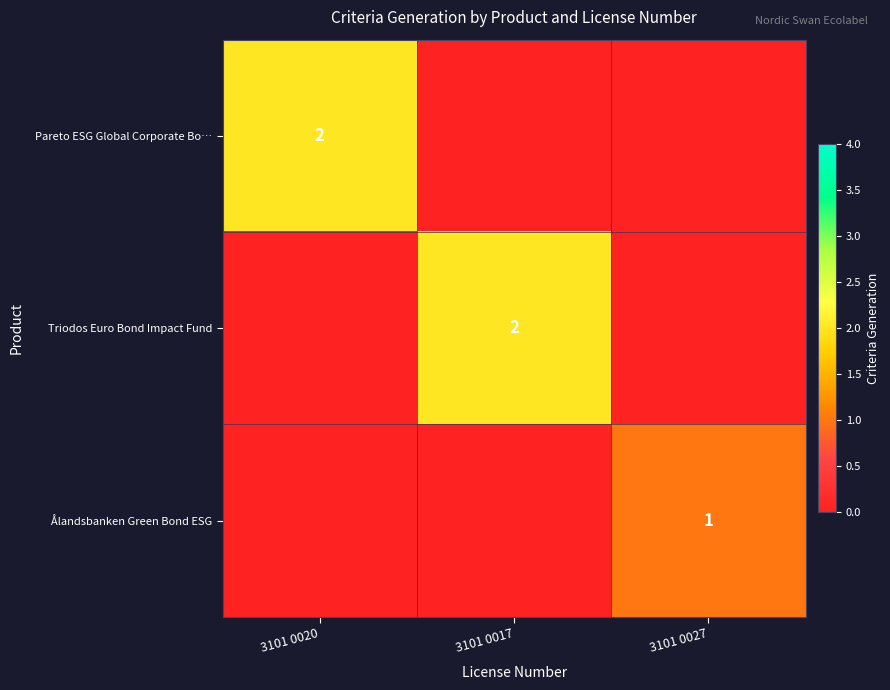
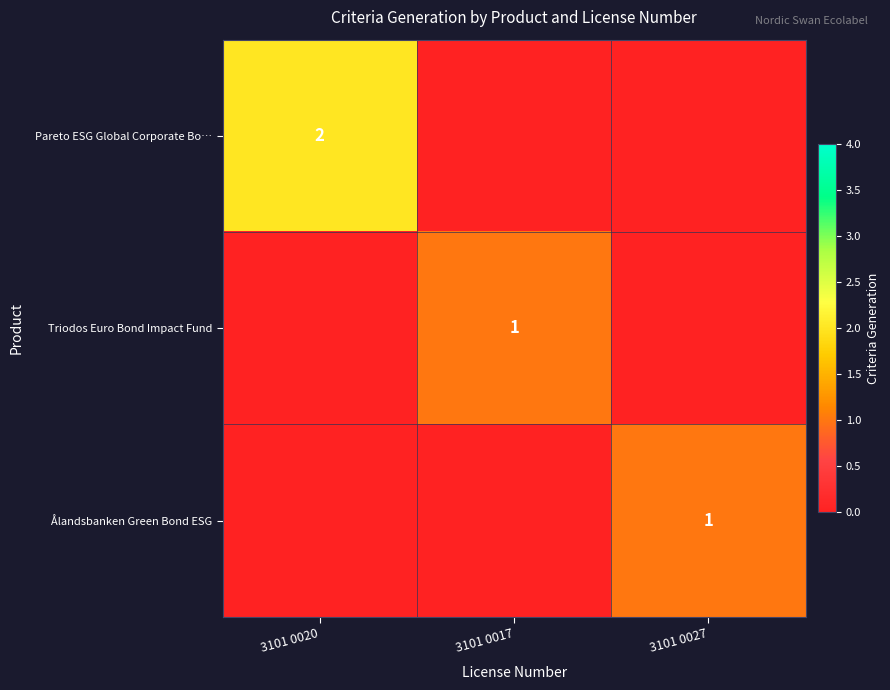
  {
    "Pareto ESG Global Corporate Bo…": {
      "3101 0020": 2
    },
    "Triodos Euro Bond Impact Fund": {
-     "3101 0017": 2
+     "3101 0017": 1
    },
    "Ålandsbanken Green Bond ESG": {
      "3101 0027": 1
    }
  }
